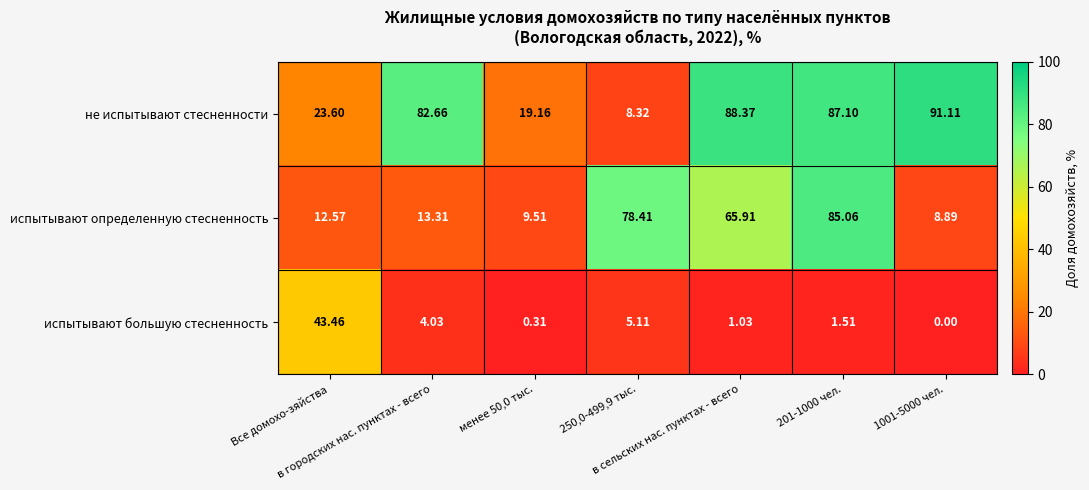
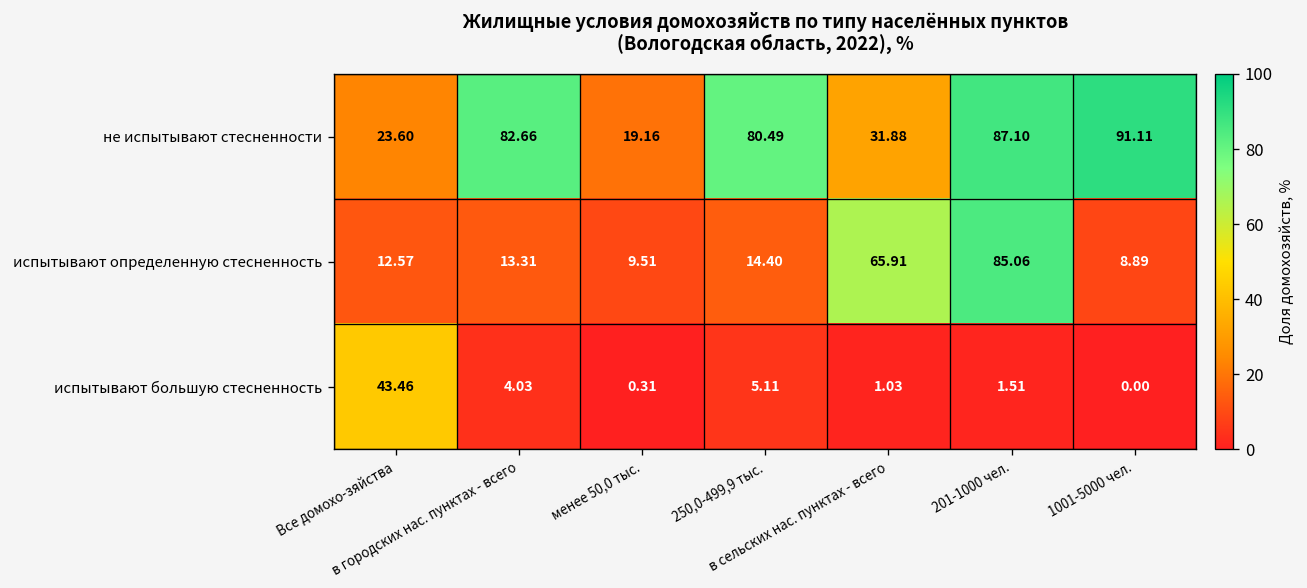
  {
    "не испытывают стесненности": {
      "Все домохо-зяйства": 23.60,
      "в городских нас. пунктах - всего": 82.66,
      "менее 50,0 тыс.": 19.16,
-     "250,0-499,9 тыс.": 8.32,
-     "в сельских нас. пунктах - всего": 88.37,
+     "250,0-499,9 тыс.": 80.49,
+     "в сельских нас. пунктах - всего": 31.88,
      "201-1000 чел.": 87.10,
      "1001-5000 чел.": 91.11
    },
    "испытывают определенную стесненность": {
      "Все домохо-зяйства": 12.57,
      "в городских нас. пунктах - всего": 13.31,
      "менее 50,0 тыс.": 9.51,
-     "250,0-499,9 тыс.": 78.41,
+     "250,0-499,9 тыс.": 14.40,
      "в сельских нас. пунктах - всего": 65.91,
      "201-1000 чел.": 85.06,
      "1001-5000 чел.": 8.89
    },
    "испытывают большую стесненность": {
      "Все домохо-зяйства": 43.46,
      "в городских нас. пунктах - всего": 4.03,
      "менее 50,0 тыс.": 0.31,
      "250,0-499,9 тыс.": 5.11,
      "в сельских нас. пунктах - всего": 1.03,
      "201-1000 чел.": 1.51,
      "1001-5000 чел.": 0.00
    }
  }
